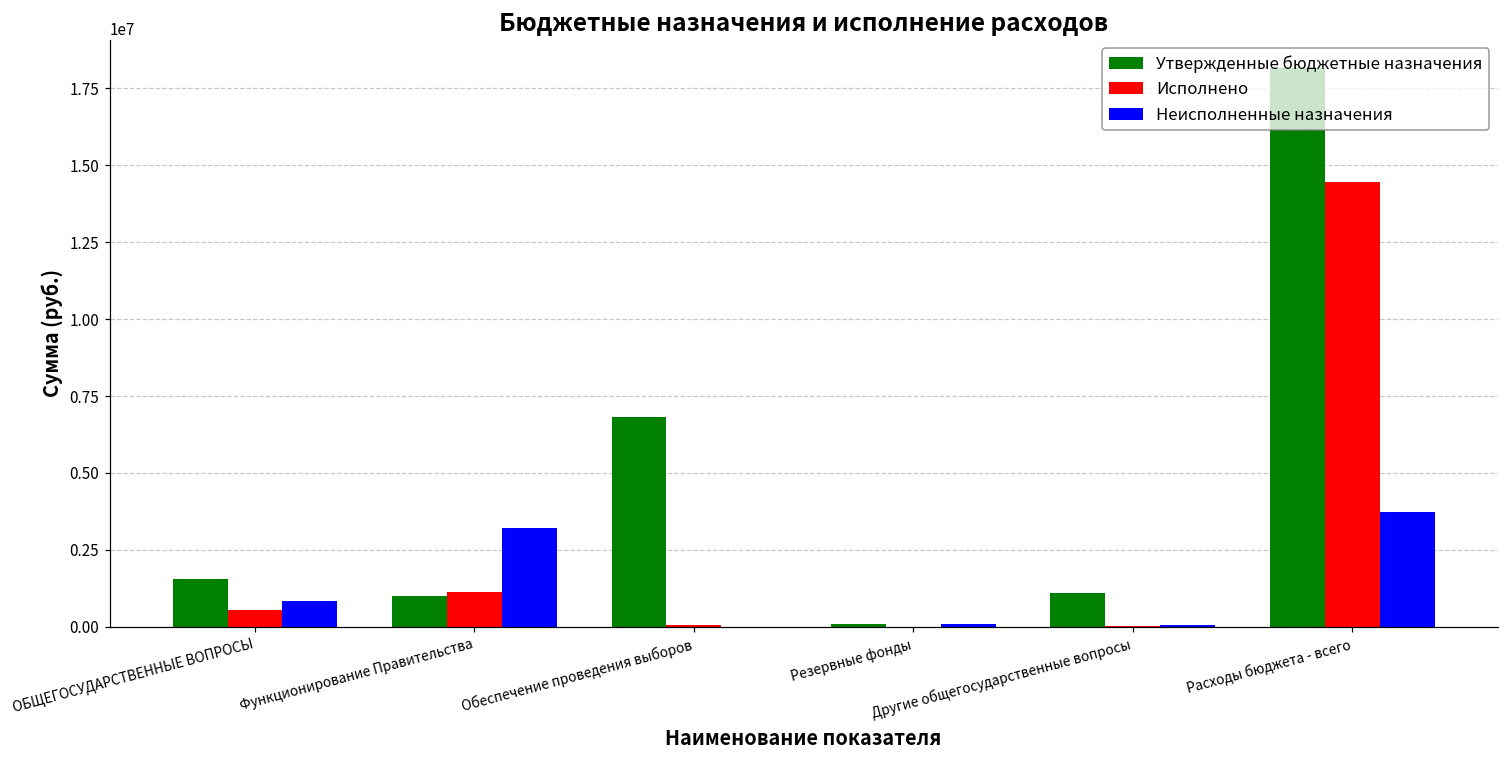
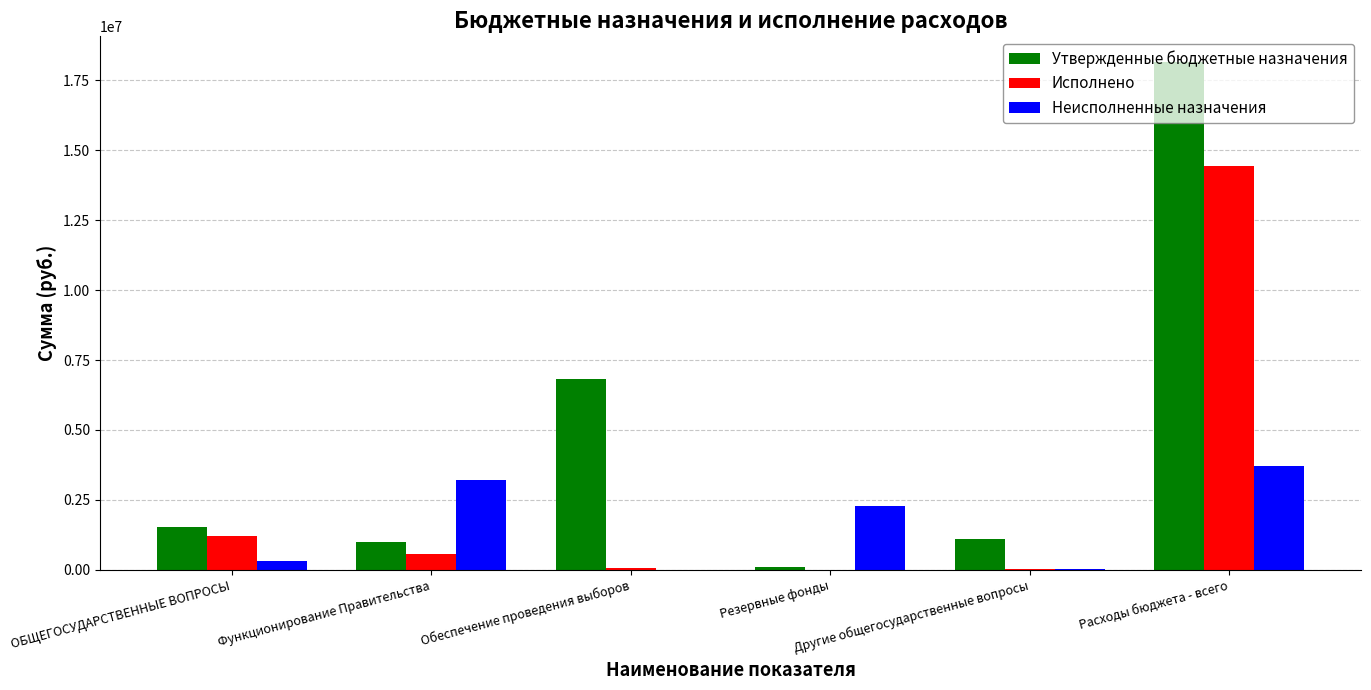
  {
    "Утвержденные бюджетные назначения": {
      "ОБЩЕГОСУДАРСТВЕННЫЕ ВОПРОСЫ": 1500000,
      "Функционирование Правительства": 1000000,
      "Обеспечение проведения выборов": 6800000,
      "Другие общегосударственные вопросы": 1100000
    },
    "Исполнено": {
-     "ОБЩЕГОСУДАРСТВЕННЫЕ ВОПРОСЫ": 500000,
-     "Функционирование Правительства": 1100000,
+     "ОБЩЕГОСУДАРСТВЕННЫЕ ВОПРОСЫ": 1200000,
+     "Функционирование Правительства": 600000,
      "Резервные фонды": 0,
      "Расходы бюджета - всего": 14500000
    },
    "Неисполненные назначения": {
-     "ОБЩЕГОСУДАРСТВЕННЫЕ ВОПРОСЫ": 800000,
+     "ОБЩЕГОСУДАРСТВЕННЫЕ ВОПРОСЫ": 300000,
      "Функционирование Правительства": 3200000,
      "Обеспечение проведения выборов": 0,
-     "Резервные фонды": 100000,
+     "Резервные фонды": 2300000,
      "Расходы бюджета - всего": 3700000
    }
  }
